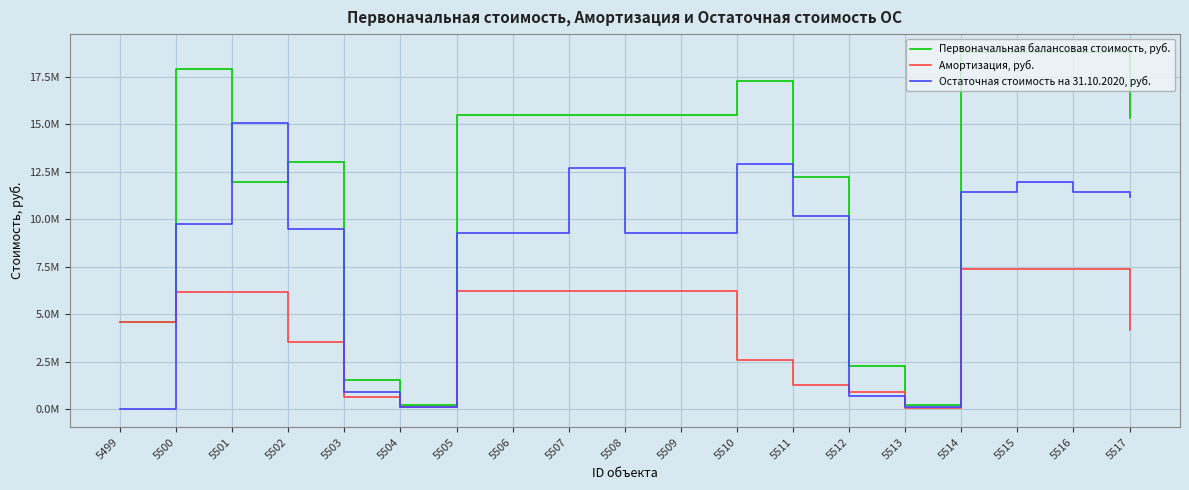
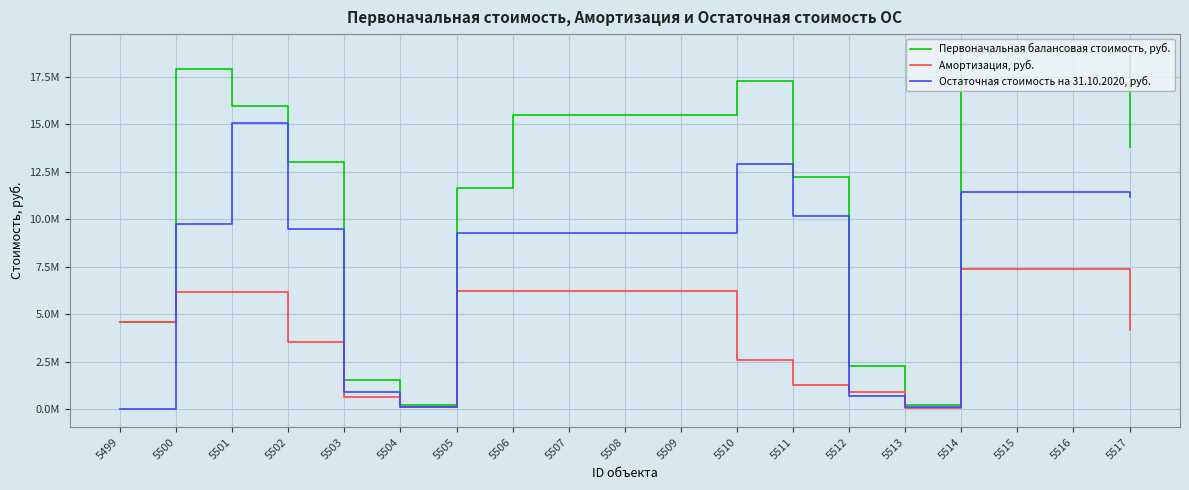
  {
    "Первоначальная балансовая стоимость, руб.": {
      "5500": 17900000,
-     "5501": 12000000,
+     "5501": 15900000,
      "5502": 13000000,
      "5503": 1500000,
-     "5505": 15500000,
+     "5505": 11600000,
      "5506": 15500000,
      "5507": 15500000,
      "5508": 15500000,
      "5509": 15500000,
      "5510": 17300000,
      "5511": 12200000,
      "5512": 2300000,
-     "5517": 15300000
+     "5517": 13800000
    },
    "Амортизация, руб.": {
      "5500": 6200000,
      "5501": 6200000,
      "5502": 3500000,
      "5503": 600000,
      "5505": 6200000,
      "5506": 6200000,
      "5507": 6200000,
      "5508": 6200000,
      "5509": 6200000,
      "5510": 2600000,
      "5511": 1300000,
      "5512": 900000,
      "5514": 7400000,
      "5515": 7400000,
      "5516": 7400000,
      "5517": 4200000
    },
    "Остаточная стоимость на 31.10.2020, руб.": {
      "5499": 0,
      "5500": 9800000,
      "5501": 15100000,
      "5502": 9500000,
      "5503": 900000,
      "5505": 9300000,
      "5506": 9300000,
-     "5507": 12700000,
+     "5507": 9300000,
      "5508": 9300000,
      "5509": 9300000,
      "5510": 12900000,
      "5511": 10200000,
      "5512": 700000,
      "5514": 11400000,
-     "5515": 11900000,
+     "5515": 11400000,
      "5516": 11400000,
      "5517": 11200000
    }
  }
